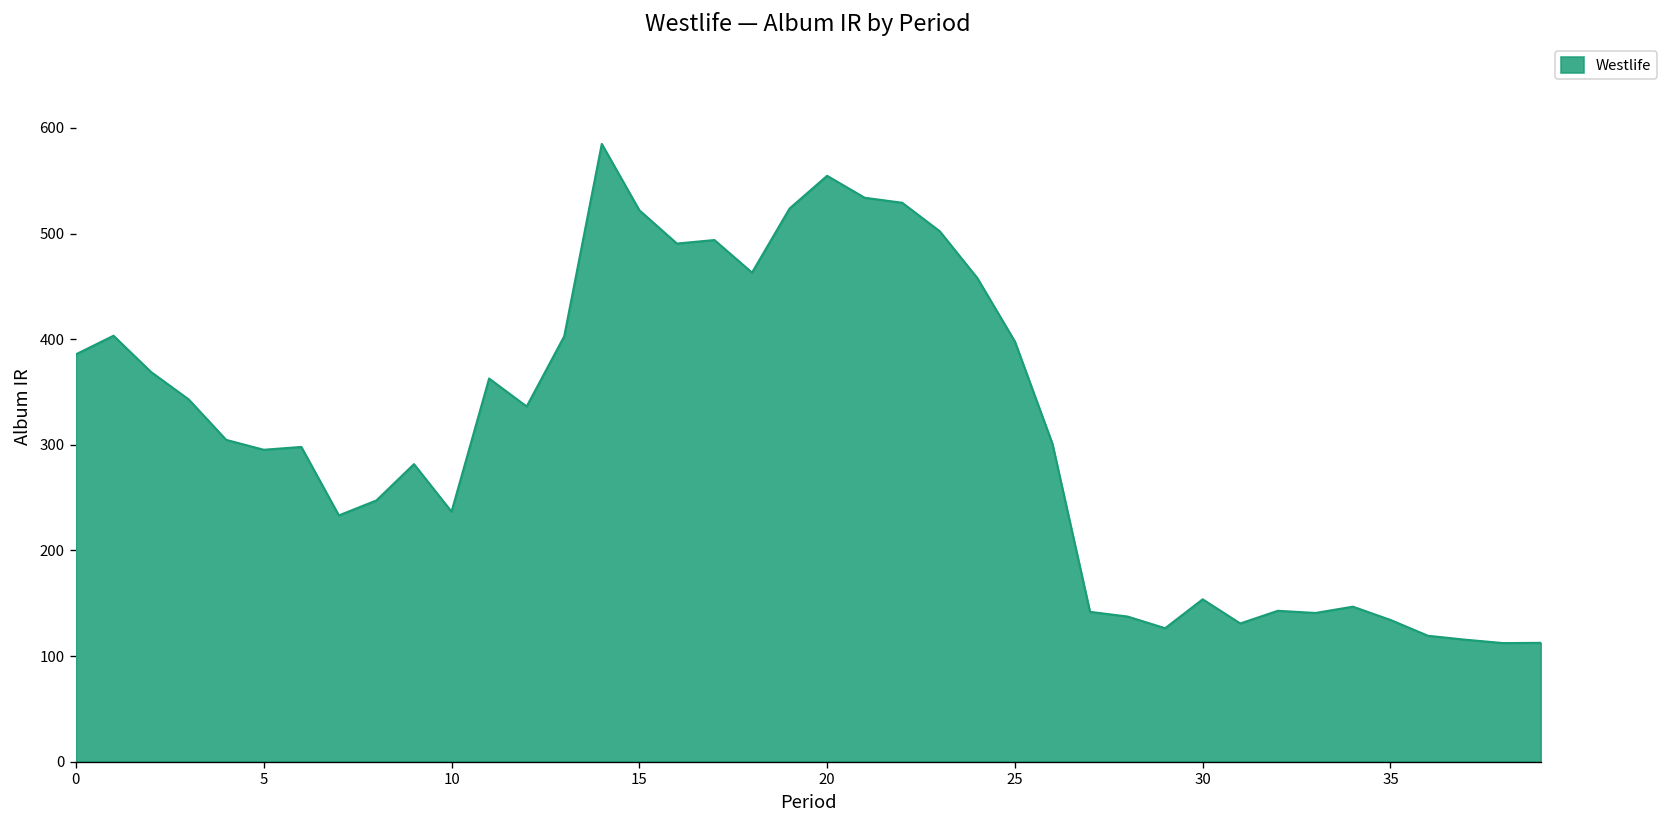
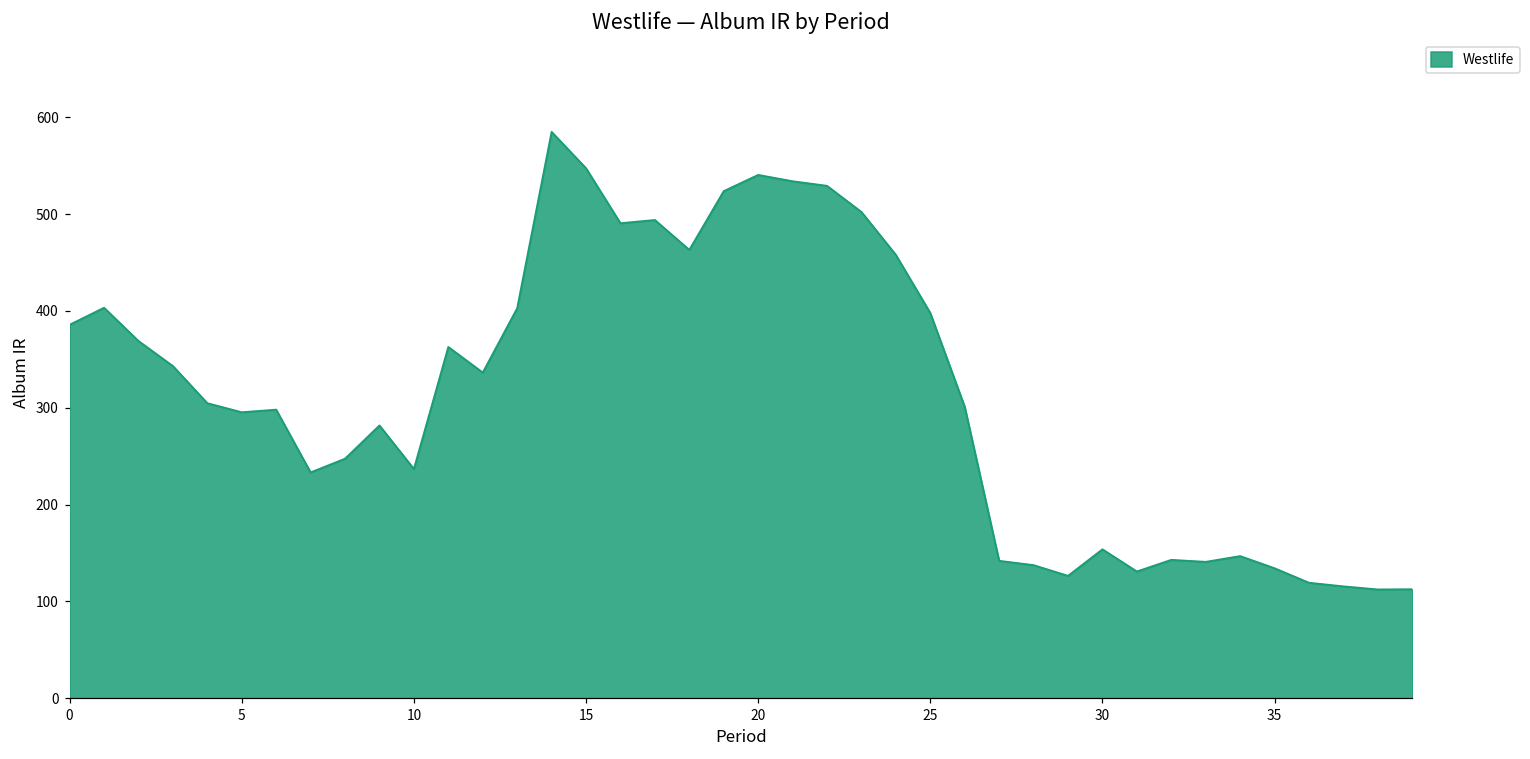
  {
    "0": 390,
    "5": 300,
    "10": 240,
-   "15": 520,
-   "20": 550,
+   "15": 550,
+   "20": 540,
    "25": 400,
    "30": 150,
    "35": 130
  }
